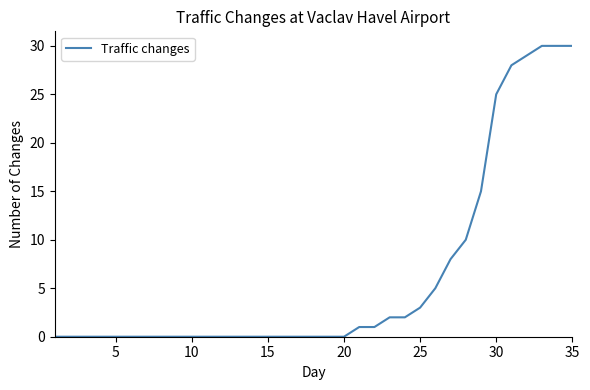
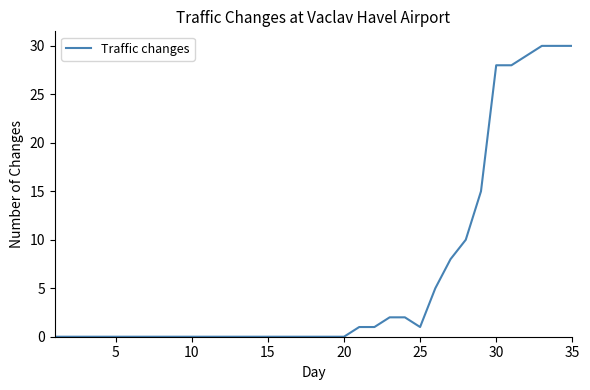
  {
    "5": 0,
    "10": 0,
    "15": 0,
    "20": 0,
-   "25": 3,
-   "30": 25,
+   "25": 1,
+   "30": 28,
    "35": 30
  }
